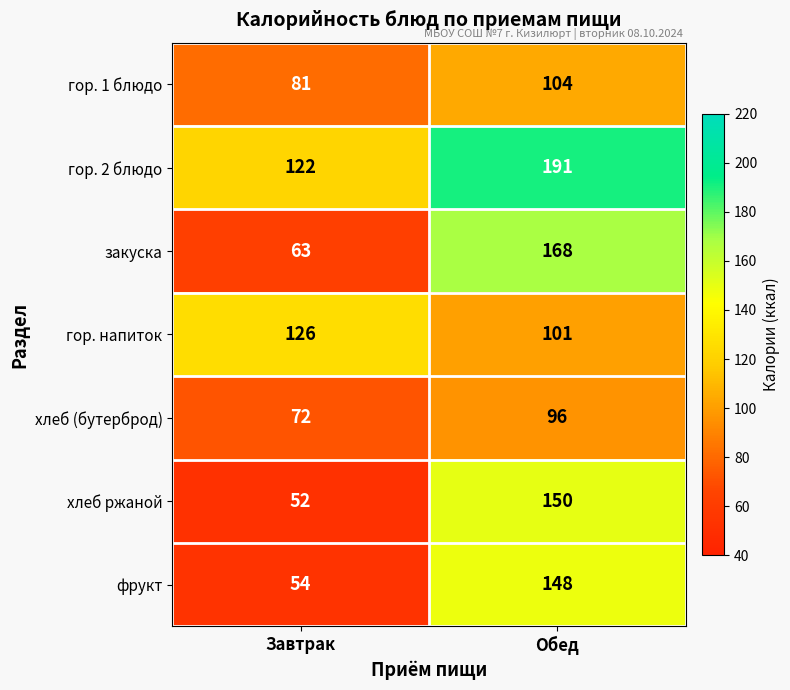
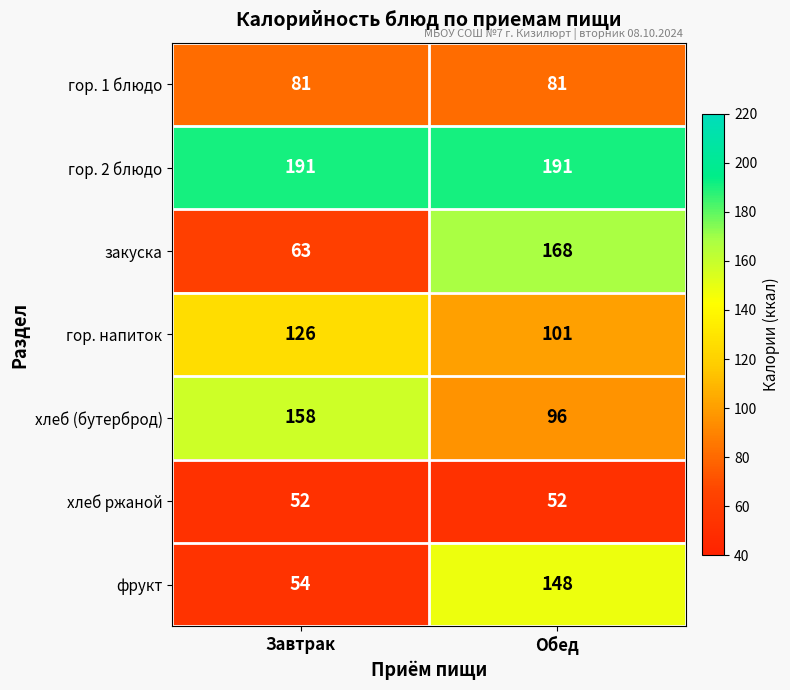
  {
    "гор. 1 блюдо": {
      "Завтрак": 81,
-     "Обед": 104
+     "Обед": 81
    },
    "гор. 2 блюдо": {
-     "Завтрак": 122,
+     "Завтрак": 191,
      "Обед": 191
    },
    "закуска": {
      "Завтрак": 63,
      "Обед": 168
    },
    "гор. напиток": {
      "Завтрак": 126,
      "Обед": 101
    },
    "хлеб (бутерброд)": {
-     "Завтрак": 72,
+     "Завтрак": 158,
      "Обед": 96
    },
    "хлеб ржаной": {
      "Завтрак": 52,
-     "Обед": 150
+     "Обед": 52
    },
    "фрукт": {
      "Завтрак": 54,
      "Обед": 148
    }
  }
